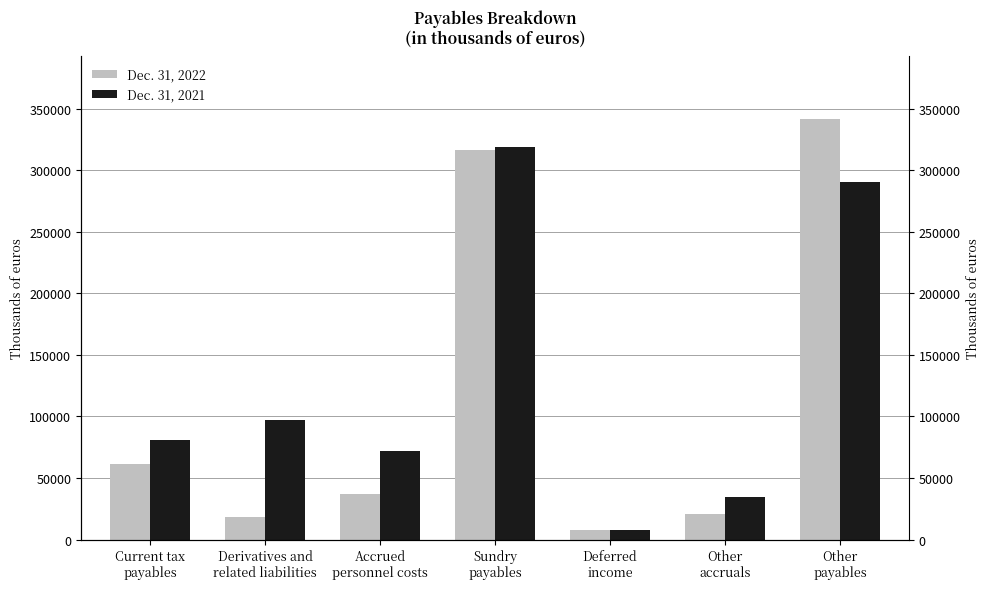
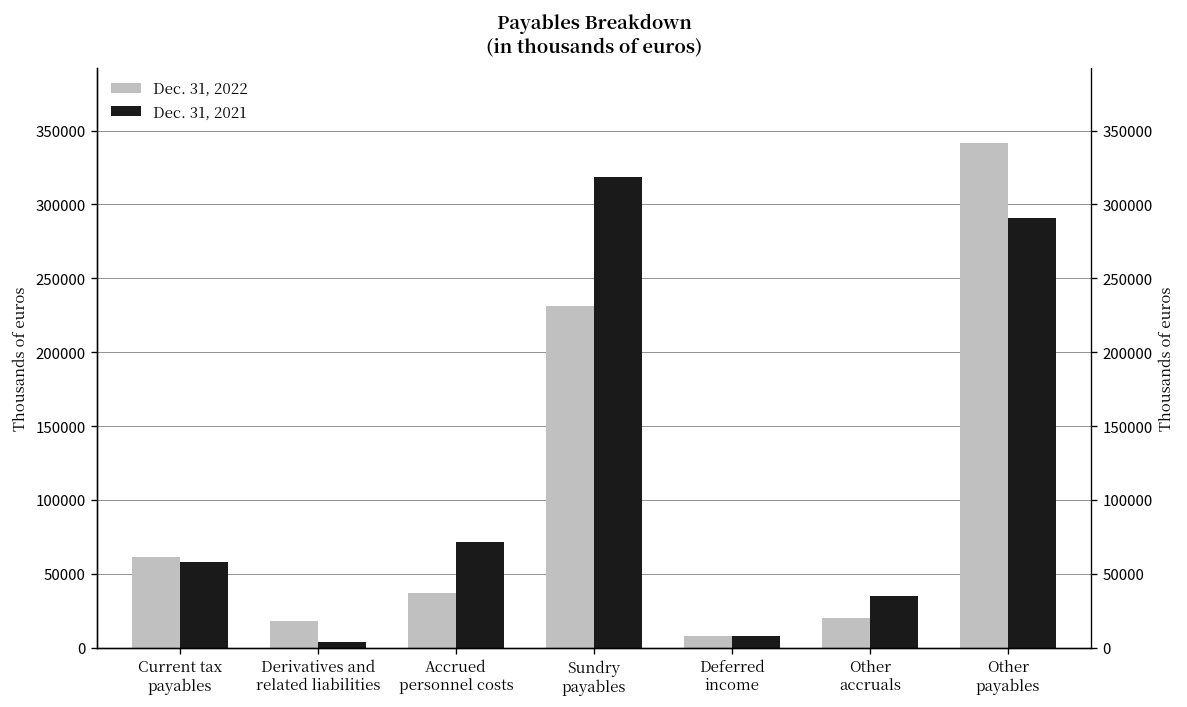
  {
    "Dec. 31, 2022": {
      "Current tax payables": 62000,
      "Derivatives and related liabilities": 18000,
      "Accrued personnel costs": 37000,
-     "Sundry payables": 317000,
+     "Sundry payables": 231000,
      "Deferred income": 8000,
      "Other accruals": 20000,
      "Other payables": 341000
    },
    "Dec. 31, 2021": {
-     "Current tax payables": 81000,
-     "Derivatives and related liabilities": 97000,
+     "Current tax payables": 58000,
+     "Derivatives and related liabilities": 3000,
      "Accrued personnel costs": 72000,
      "Sundry payables": 319000,
      "Deferred income": 8000,
      "Other accruals": 35000,
      "Other payables": 291000
    }
  }
